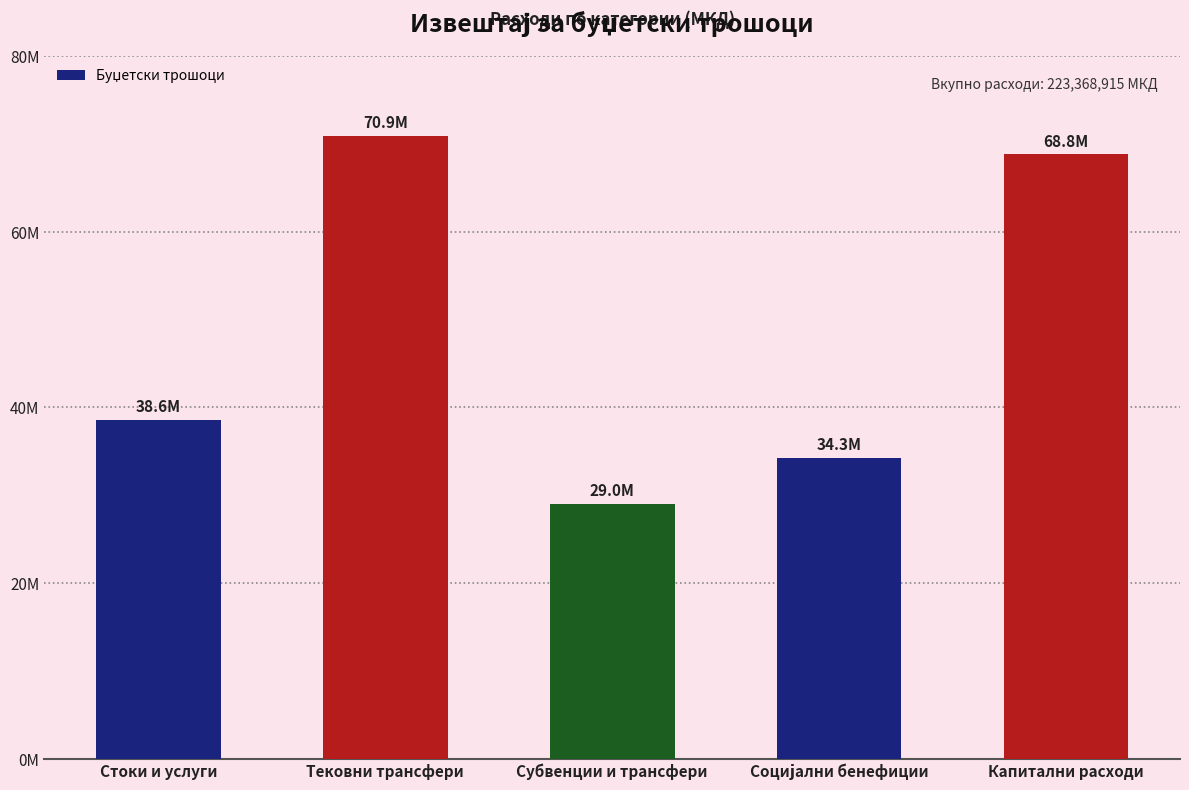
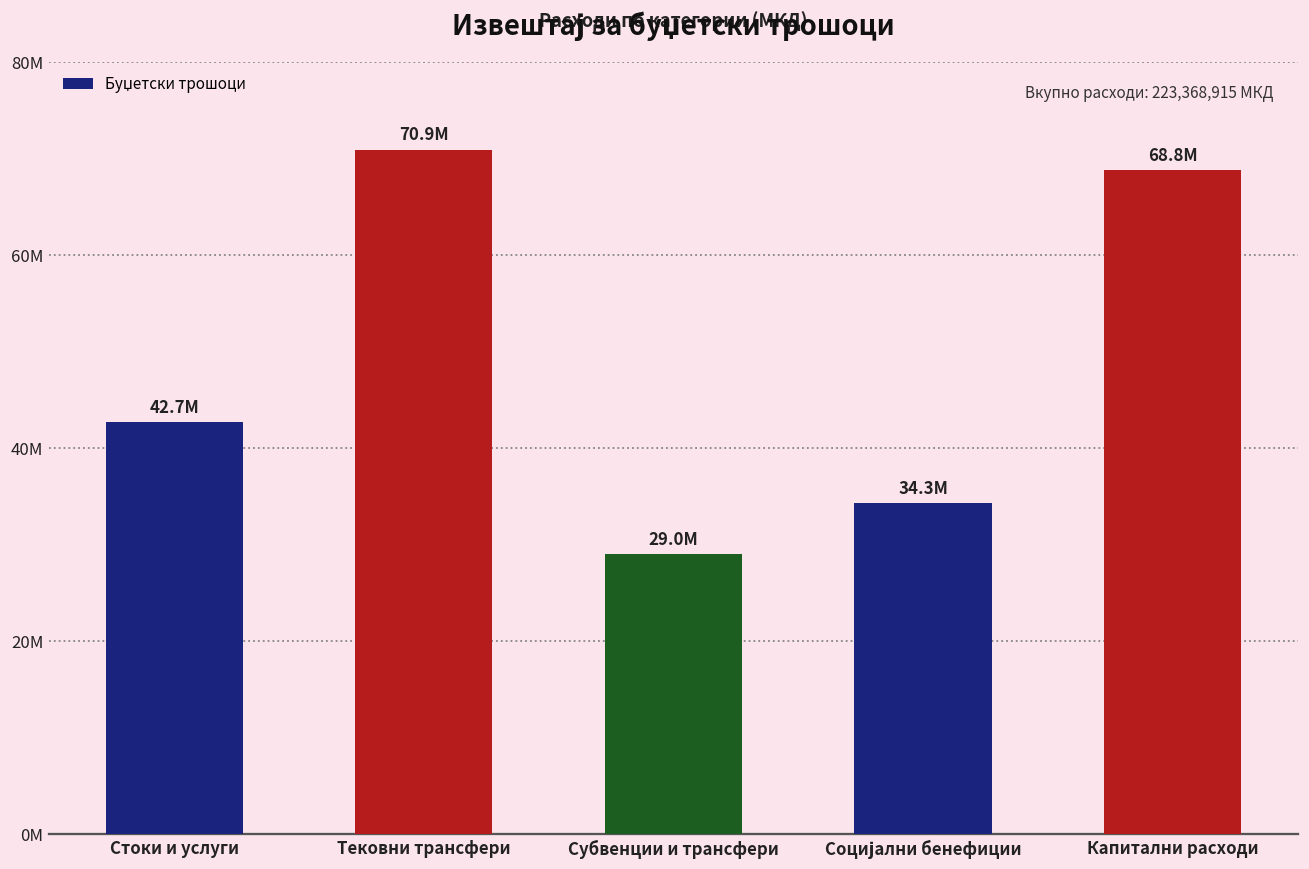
  {
-   "Стоки и услуги": "38.6M",
+   "Стоки и услуги": "42.7M",
    "Тековни трансфери": "70.9M",
    "Субвенции и трансфери": "29.0M",
    "Социјални бенефиции": "34.3M",
    "Капитални расходи": "68.8M"
  }
